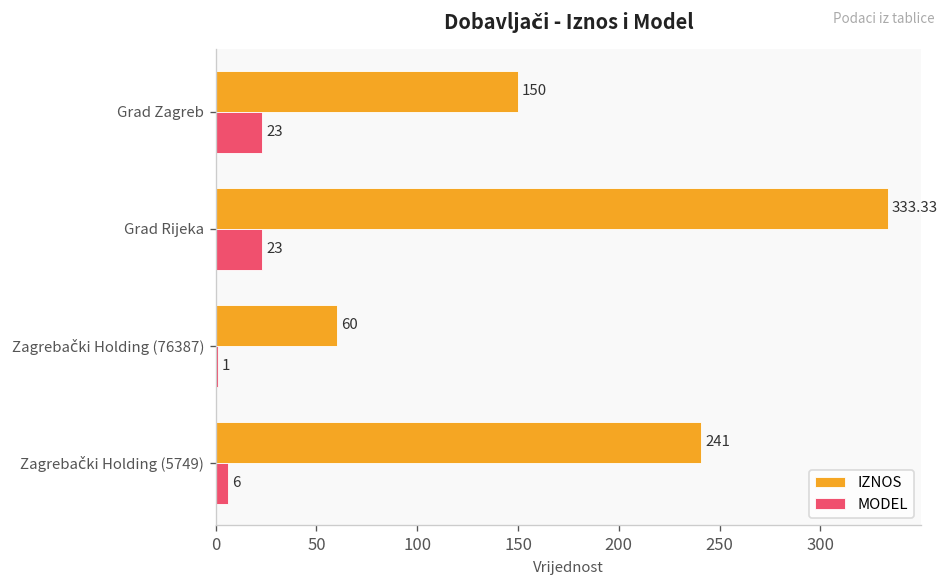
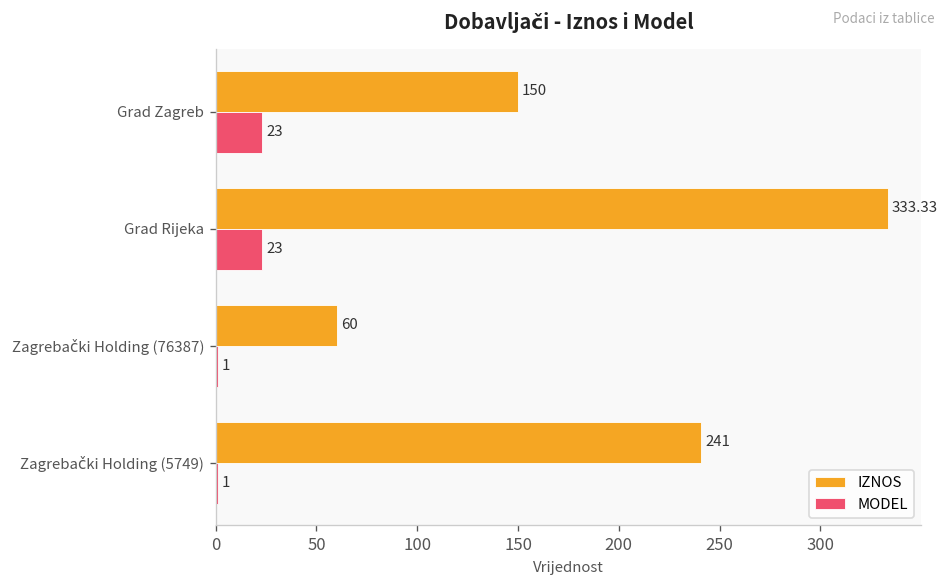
  {
    "IZNOS": {
      "Grad Zagreb": 150,
      "Grad Rijeka": 333.33,
      "Zagrebački Holding (76387)": 60,
      "Zagrebački Holding (5749)": 241
    },
    "MODEL": {
      "Grad Zagreb": 23,
      "Grad Rijeka": 23,
      "Zagrebački Holding (76387)": 1,
-     "Zagrebački Holding (5749)": 6
+     "Zagrebački Holding (5749)": 1
    }
  }
